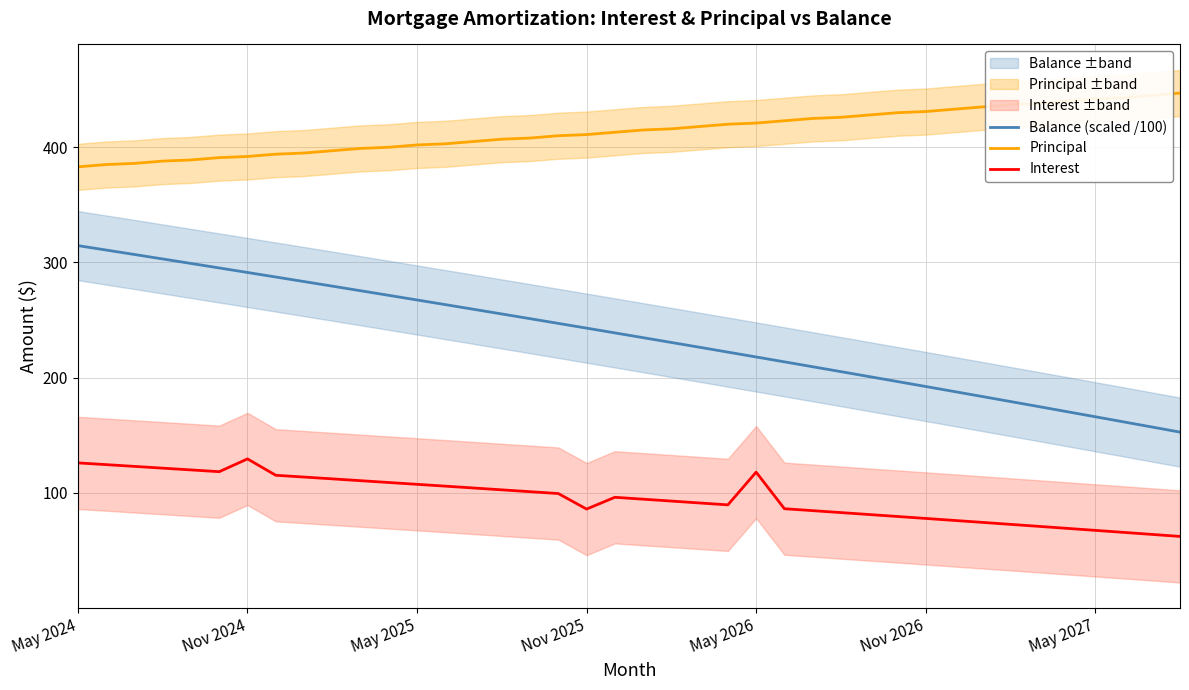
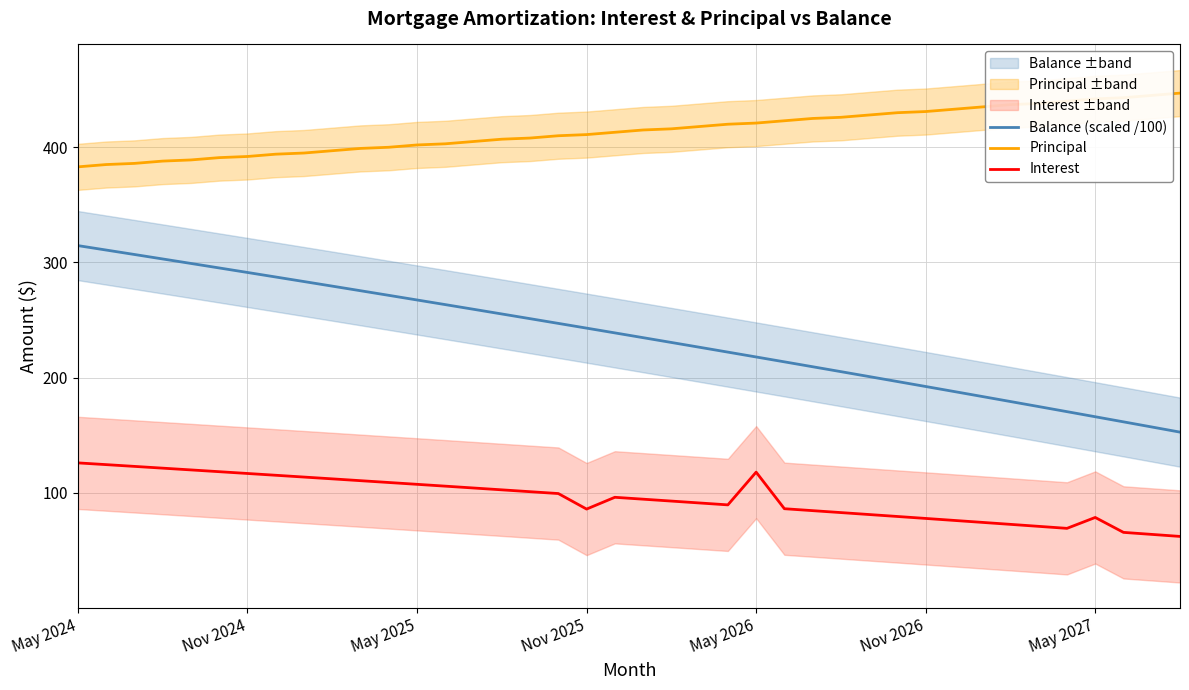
  {
    "Interest": {
      "May 2024": 126,
-     "Nov 2024": 130,
+     "Nov 2024": 117,
      "May 2025": 107,
      "Nov 2025": 86,
      "May 2026": 118,
      "Nov 2026": 78,
-     "May 2027": 68
+     "May 2027": 79
    }
  }
